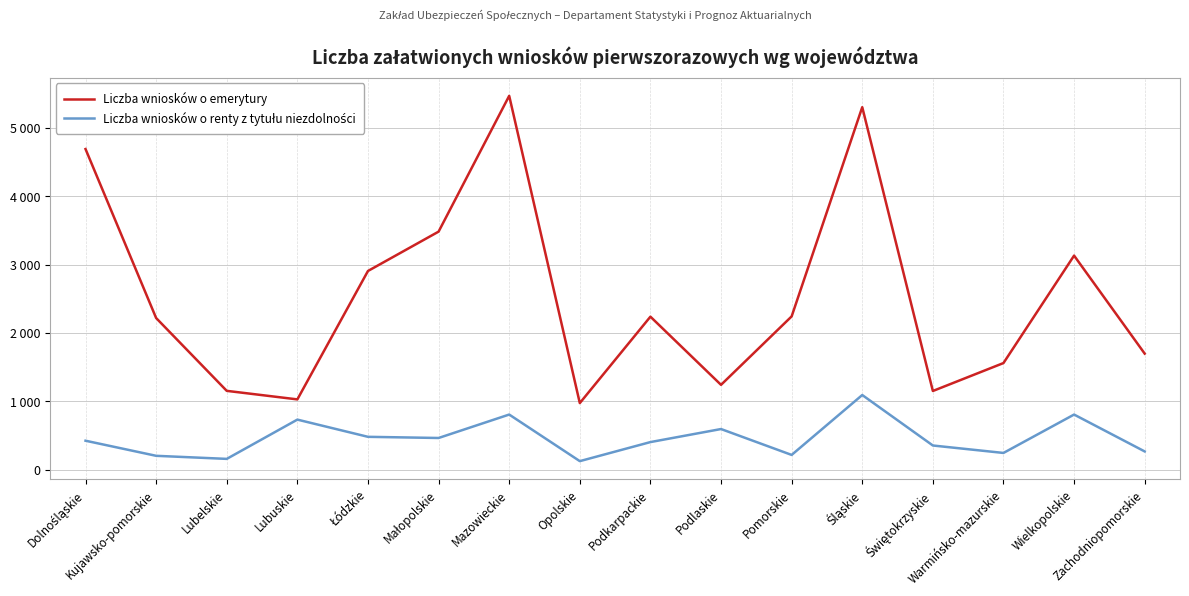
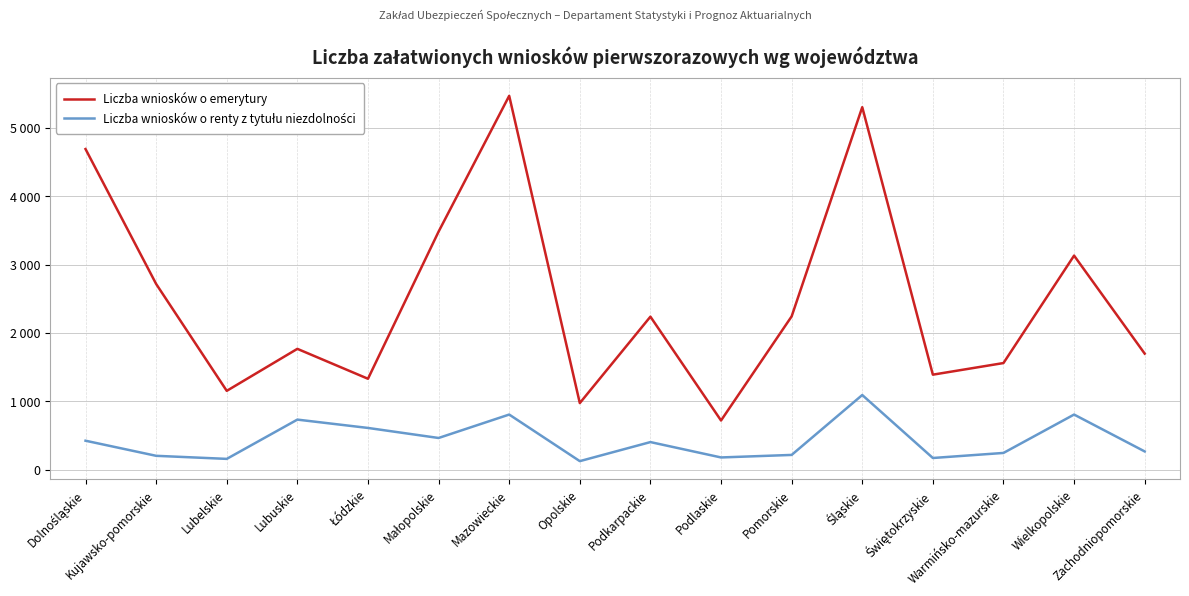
  {
    "Liczba wniosków o emerytury": {
      "Dolnośląskie": 4700,
-     "Kujawsko-pomorskie": 2200,
+     "Kujawsko-pomorskie": 2700,
      "Lubelskie": 1200,
-     "Lubuskie": 1000,
-     "Łódzkie": 2900,
+     "Lubuskie": 1800,
+     "Łódzkie": 1300,
      "Małopolskie": 3500,
      "Mazowieckie": 5500,
      "Opolskie": 1000,
      "Podkarpackie": 2200,
-     "Podlaskie": 1200,
+     "Podlaskie": 700,
      "Pomorskie": 2200,
      "Śląskie": 5300,
-     "Świętokrzyskie": 1200,
+     "Świętokrzyskie": 1400,
      "Warmińsko-mazurskie": 1600,
      "Wielkopolskie": 3100,
      "Zachodniopomorskie": 1700
    },
    "Liczba wniosków o renty z tytułu niezdolności": {
      "Dolnośląskie": 400,
      "Kujawsko-pomorskie": 200,
      "Lubelskie": 200,
      "Lubuskie": 700,
-     "Łódzkie": 500,
+     "Łódzkie": 600,
      "Małopolskie": 500,
      "Mazowieckie": 800,
      "Opolskie": 100,
      "Podkarpackie": 400,
-     "Podlaskie": 600,
+     "Podlaskie": 200,
      "Pomorskie": 200,
      "Śląskie": 1100,
-     "Świętokrzyskie": 400,
+     "Świętokrzyskie": 200,
      "Warmińsko-mazurskie": 200,
      "Wielkopolskie": 800,
      "Zachodniopomorskie": 300
    }
  }
